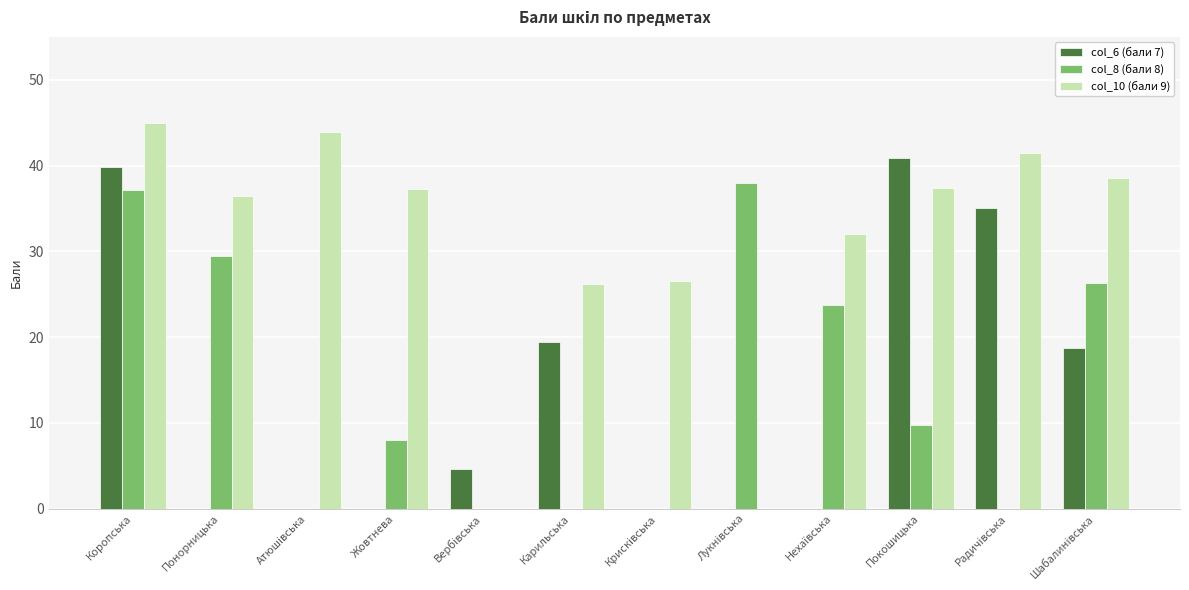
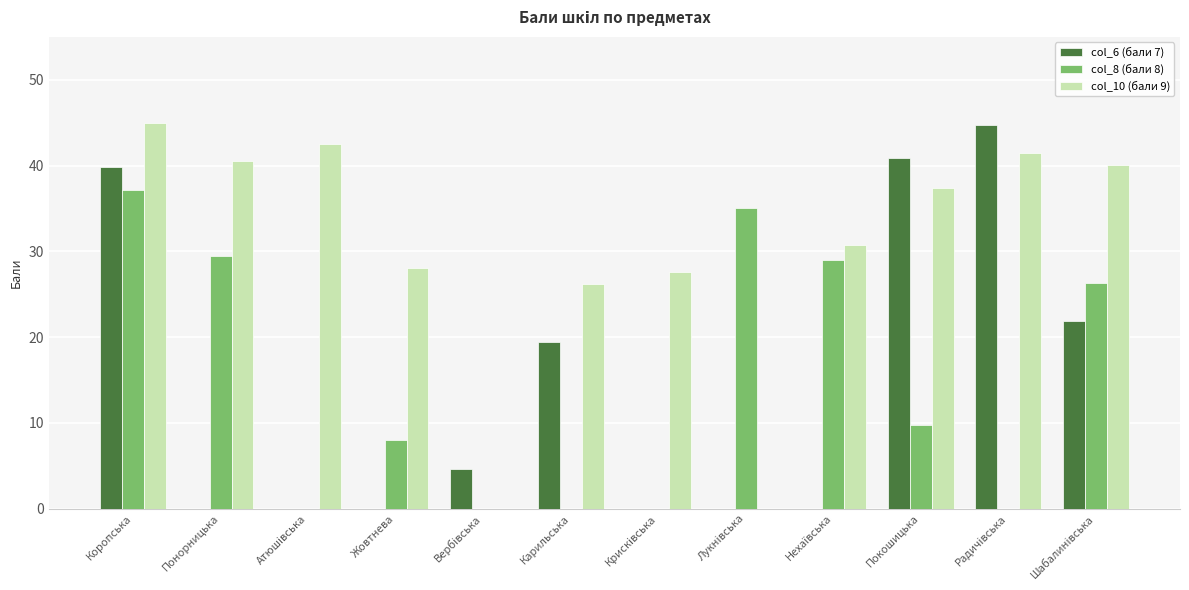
  {
    "col_6 (бали 7)": {
      "Коропська": 40,
      "Понорницька": 0,
      "Атюшівська": 0,
      "Жовтнева": 0,
      "Вербівська": 5,
      "Карильська": 19,
      "Крисківська": 0,
      "Лукнівська": 0,
      "Нехаївська": 0,
      "Покошицька": 41,
-     "Радичівська": 35,
-     "Шабалинівська": 19
+     "Радичівська": 45,
+     "Шабалинівська": 22
    },
    "col_8 (бали 8)": {
      "Коропська": 37,
      "Понорницька": 29,
      "Атюшівська": 0,
      "Жовтнева": 8,
      "Вербівська": 0,
      "Карильська": 0,
      "Крисківська": 0,
-     "Лукнівська": 38,
-     "Нехаївська": 24,
+     "Лукнівська": 35,
+     "Нехаївська": 29,
      "Покошицька": 10,
      "Радичівська": 0,
      "Шабалинівська": 26
    },
    "col_10 (бали 9)": {
      "Коропська": 45,
-     "Понорницька": 37,
-     "Атюшівська": 44,
-     "Жовтнева": 37,
+     "Понорницька": 41,
+     "Атюшівська": 43,
+     "Жовтнева": 28,
      "Вербівська": 0,
      "Карильська": 26,
-     "Крисківська": 27,
+     "Крисківська": 28,
      "Лукнівська": 0,
-     "Нехаївська": 32,
+     "Нехаївська": 31,
      "Покошицька": 37,
      "Радичівська": 42,
-     "Шабалинівська": 39
+     "Шабалинівська": 40
    }
  }
